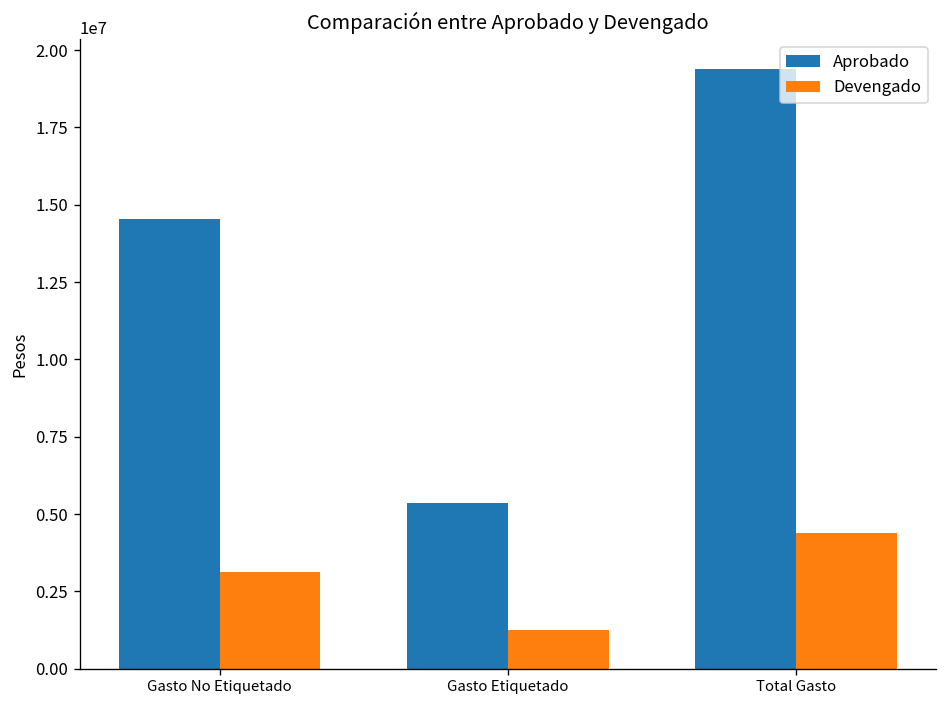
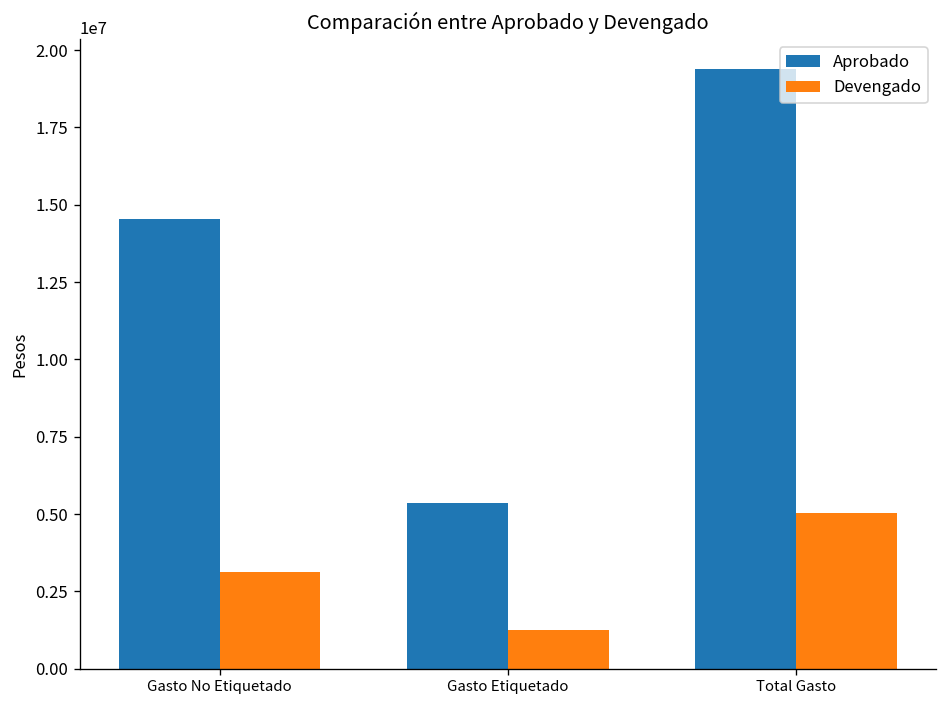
  {
    "Aprobado": {
      "Gasto No Etiquetado": 14600000,
      "Gasto Etiquetado": 5400000,
      "Total Gasto": 19400000
    },
    "Devengado": {
      "Gasto No Etiquetado": 3100000,
      "Gasto Etiquetado": 1300000,
-     "Total Gasto": 4400000
+     "Total Gasto": 5000000
    }
  }
